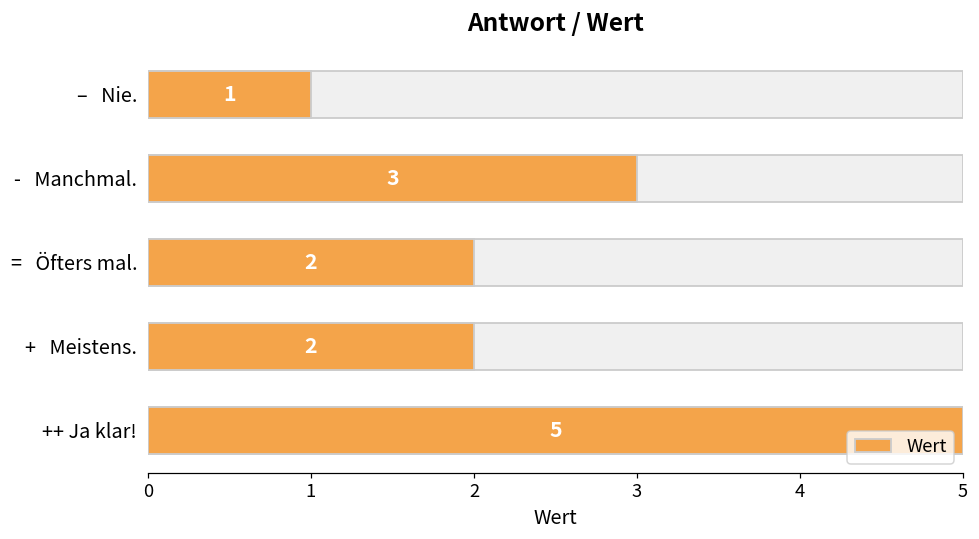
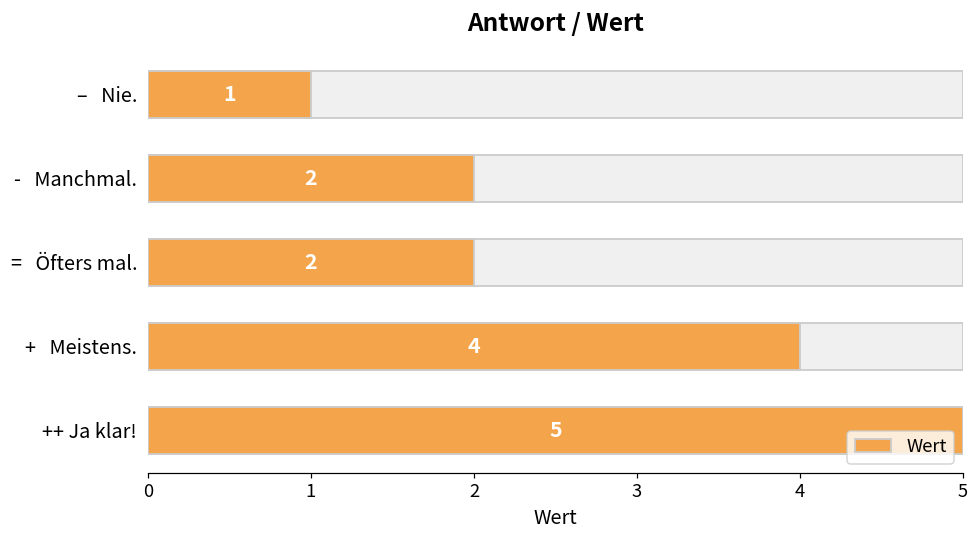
  {
    "Wert": {
-     "- Manchmal.": 3,
-     "+ Meistens.": 2,
+     "- Manchmal.": 2,
+     "+ Meistens.": 4,
      "++ Ja klar!": 5
    }
  }
